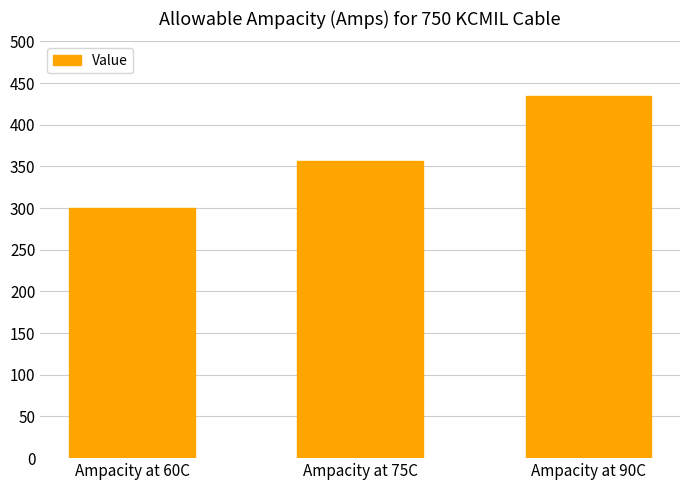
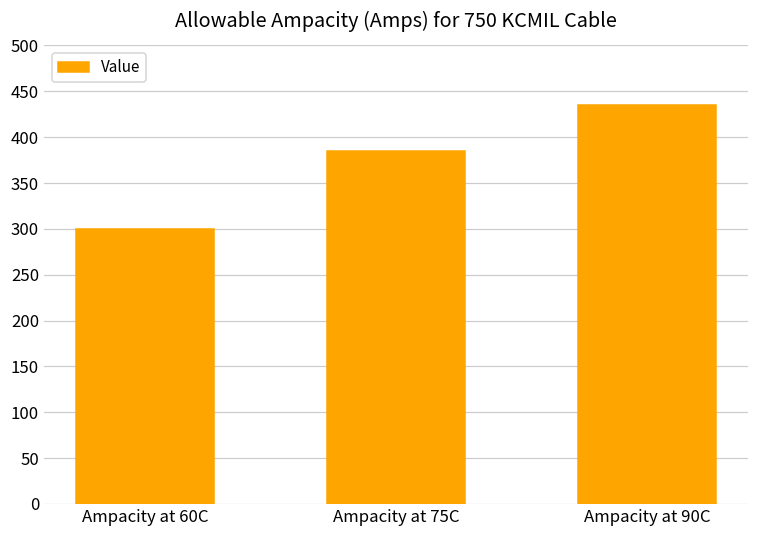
  {
    "Ampacity at 60C": 300,
-   "Ampacity at 75C": 360,
+   "Ampacity at 75C": 390,
    "Ampacity at 90C": 440
  }
